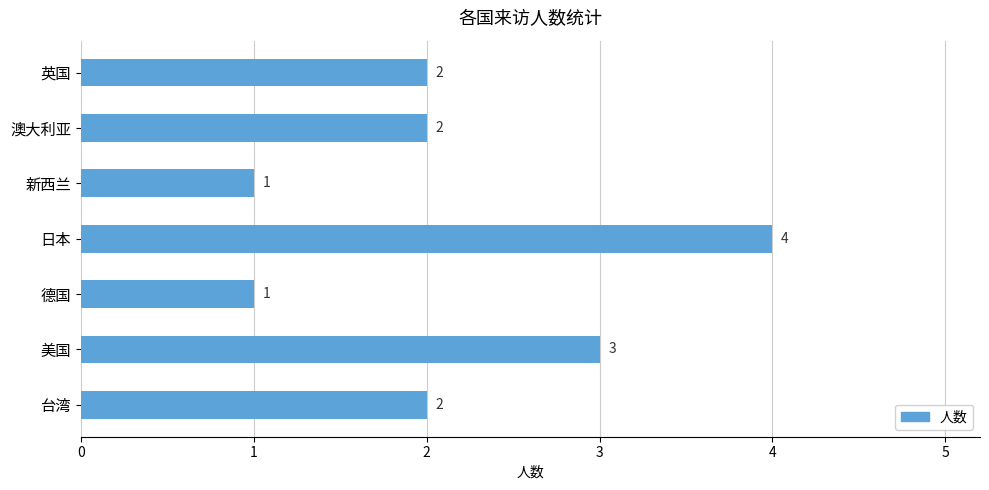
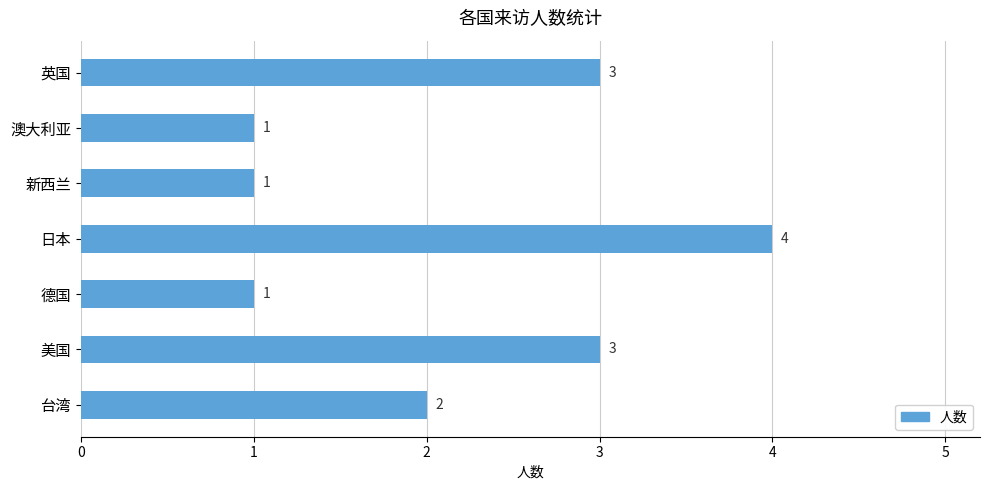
  {
-   "英国": 2,
-   "澳大利亚": 2,
+   "英国": 3,
+   "澳大利亚": 1,
    "新西兰": 1,
    "日本": 4,
    "德国": 1,
    "美国": 3,
    "台湾": 2
  }
